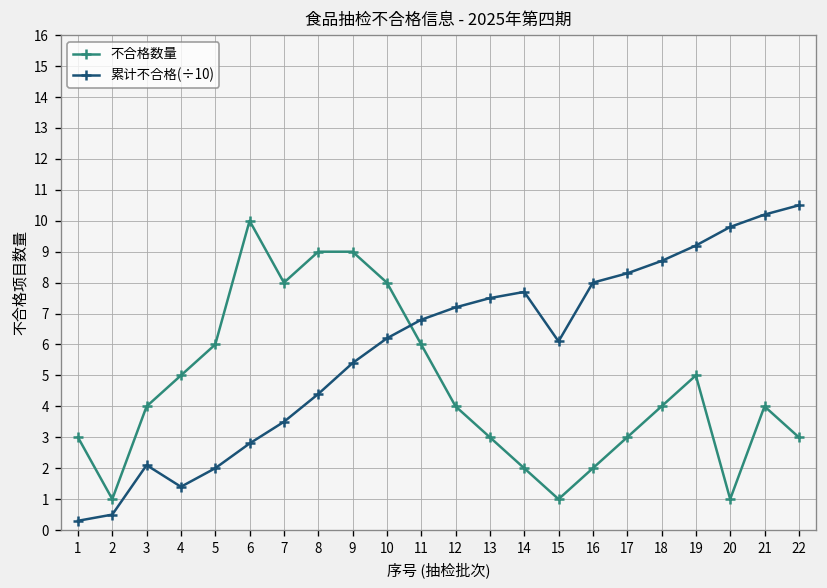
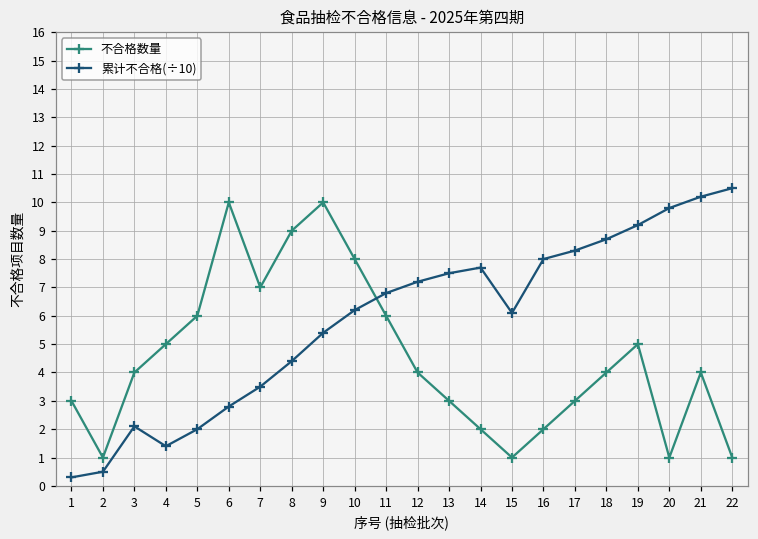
  {
    "不合格数量": {
      "1": 3,
      "2": 1,
      "3": 4,
      "4": 5,
      "5": 6,
      "6": 10,
-     "7": 8,
+     "7": 7,
      "8": 9,
-     "9": 9,
+     "9": 10,
      "10": 8,
      "11": 6,
      "12": 4,
      "13": 3,
      "14": 2,
      "15": 1,
      "16": 2,
      "17": 3,
      "18": 4,
      "19": 5,
      "20": 1,
      "21": 4,
-     "22": 3
+     "22": 1
    },
    "累计不合格(÷10)": {
      "1": 0.3,
      "2": 0.5,
      "3": 2.1,
      "4": 1.4,
      "5": 2,
      "6": 2.8,
      "7": 3.5,
      "8": 4.4,
      "9": 5.4,
      "10": 6.2,
      "11": 6.8,
      "12": 7.2,
      "13": 7.5,
      "14": 7.7,
      "15": 6.1,
      "16": 8,
      "17": 8.3,
      "18": 8.7,
      "19": 9.2,
      "20": 9.8,
      "21": 10.2,
      "22": 10.5
    }
  }
